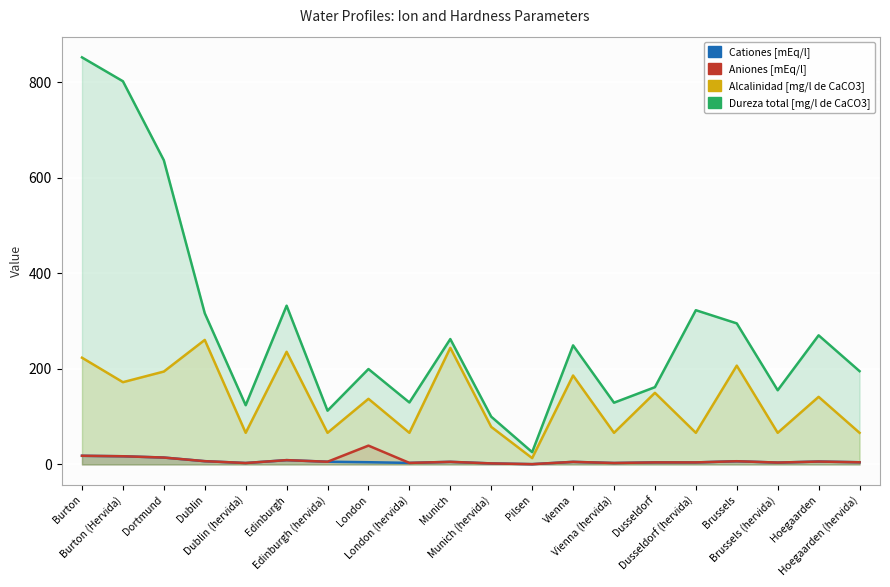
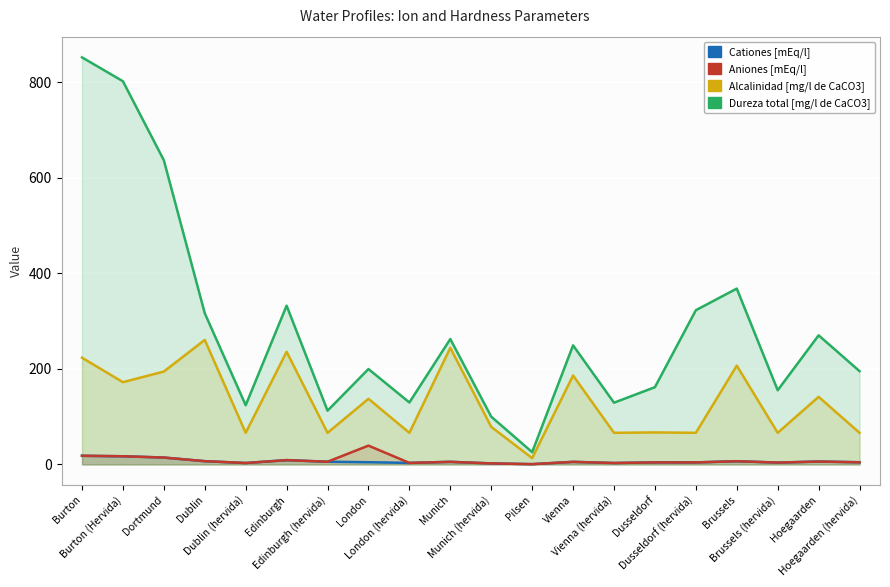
  {
    "Cationes [mEq/l]": {
      "London": 0
    },
    "Aniones [mEq/l]": {
      "London": 40
    },
    "Alcalinidad [mg/l de CaCO3]": {
      "Burton": 220,
      "Burton (Hervida)": 170,
      "Dortmund": 190,
      "Dublin": 260,
      "Dublin (hervida)": 70,
      "Edinburgh": 240,
      "Edinburgh (hervida)": 70,
      "London": 140,
      "London (hervida)": 70,
      "Munich": 240,
      "Munich (hervida)": 80,
      "Pilsen": 10,
      "Vienna": 190,
      "Vienna (hervida)": 70,
-     "Dusseldorf": 150,
+     "Dusseldorf": 70,
      "Dusseldorf (hervida)": 70,
      "Brussels": 210,
      "Brussels (hervida)": 70,
      "Hoegaarden": 140,
      "Hoegaarden (hervida)": 70
    },
    "Dureza total [mg/l de CaCO3]": {
      "Burton": 850,
      "Burton (Hervida)": 800,
      "Dortmund": 640,
      "Dublin": 320,
      "Dublin (hervida)": 120,
      "Edinburgh": 330,
      "Edinburgh (hervida)": 110,
      "London": 200,
      "London (hervida)": 130,
      "Munich": 260,
      "Munich (hervida)": 100,
      "Pilsen": 30,
      "Vienna": 250,
      "Vienna (hervida)": 130,
      "Dusseldorf": 160,
      "Dusseldorf (hervida)": 320,
-     "Brussels": 300,
+     "Brussels": 370,
      "Brussels (hervida)": 160,
      "Hoegaarden": 270,
      "Hoegaarden (hervida)": 200
    }
  }
